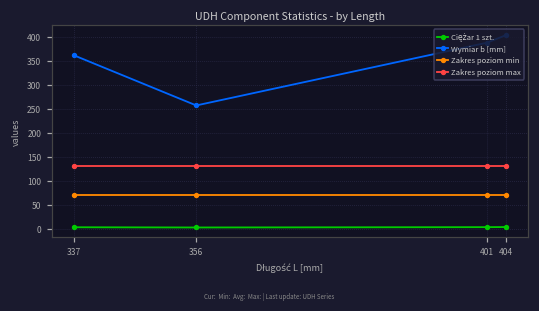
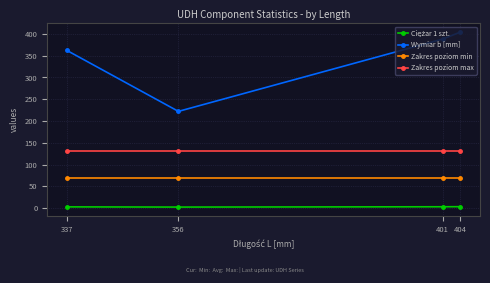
  {
    "Ciężar 1 szt.": {
      "337": 0,
      "356": 0,
      "401": 0,
      "404": 0
    },
    "Wymiar b [mm]": {
      "337": 360,
-     "356": 260
+     "356": 220
    },
    "Zakres poziom min": {
      "337": 70,
      "356": 70,
      "401": 70,
      "404": 70
    },
    "Zakres poziom max": {
      "337": 130,
      "356": 130,
      "401": 130,
      "404": 130
    }
  }
